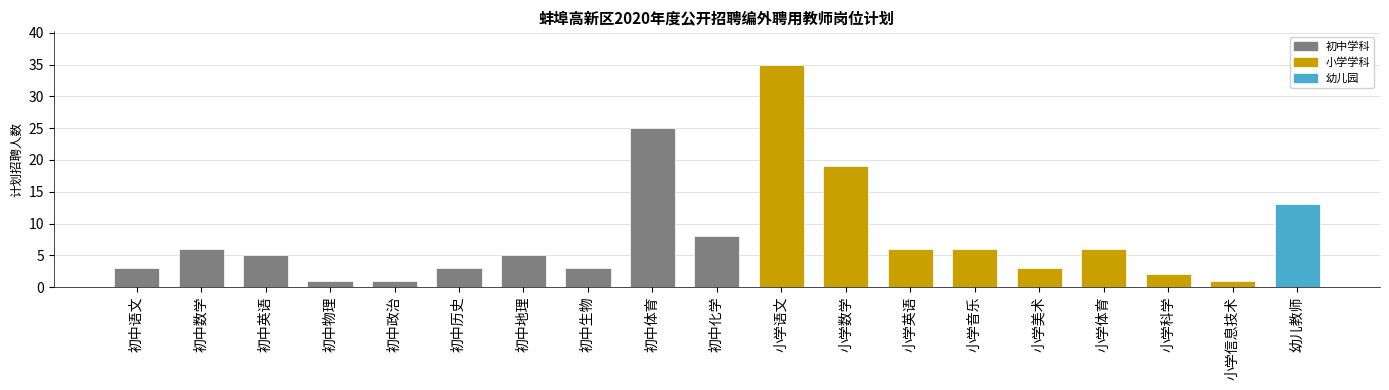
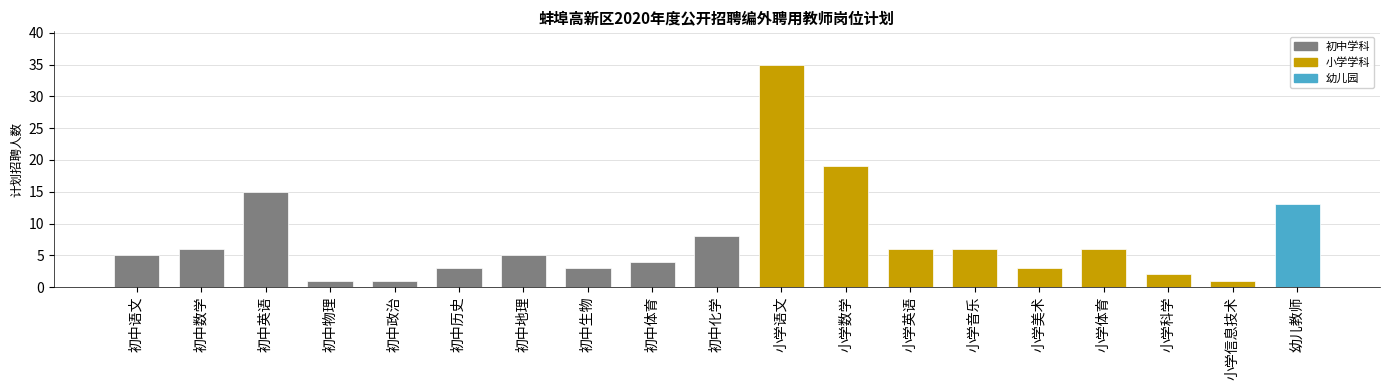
  {
-   "初中语文": 3,
+   "初中语文": 5,
    "初中数学": 6,
-   "初中英语": 5,
+   "初中英语": 15,
    "初中物理": 1,
    "初中政治": 1,
    "初中历史": 3,
    "初中地理": 5,
    "初中生物": 3,
-   "初中体育": 25,
+   "初中体育": 4,
    "初中化学": 8,
    "小学语文": 35,
    "小学数学": 19,
    "小学英语": 6,
    "小学音乐": 6,
    "小学美术": 3,
    "小学体育": 6,
    "小学科学": 2,
    "小学信息技术": 1,
    "幼儿教师": 13
  }
